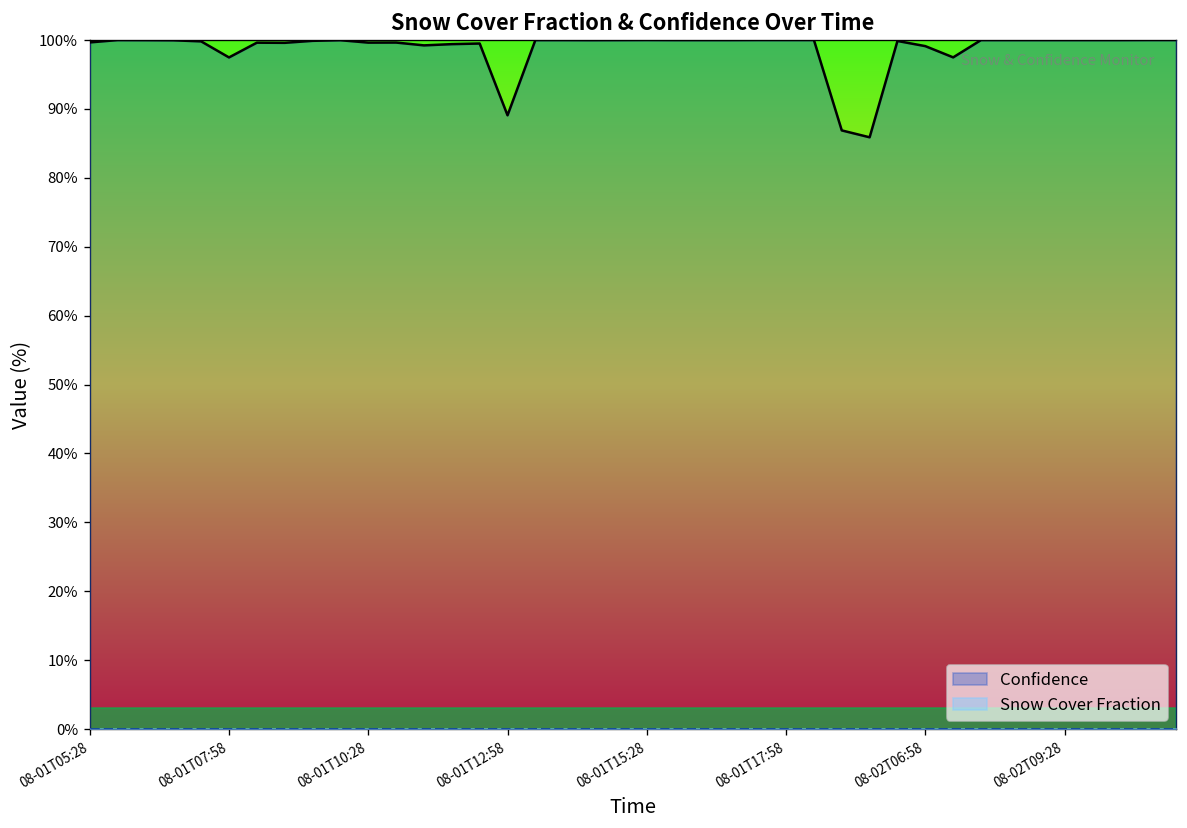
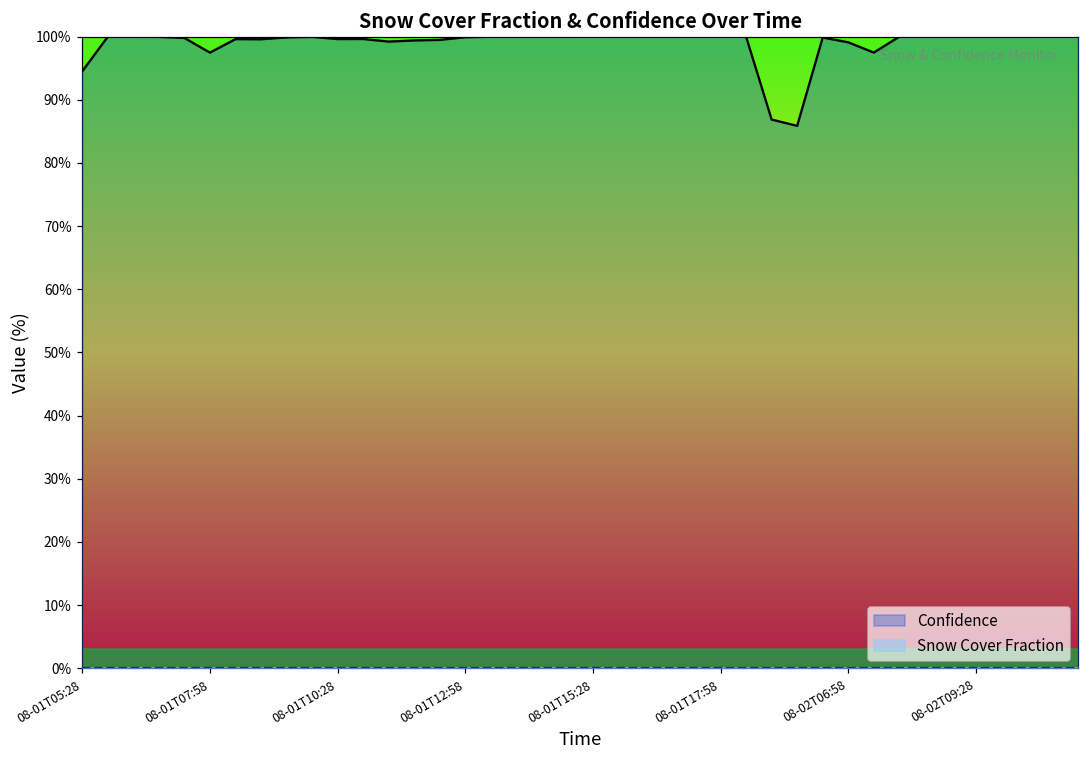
  {
    "Confidence": {
-     "08-01T05:28": "100%",
+     "08-01T05:28": "95%",
      "08-01T07:58": "97%",
      "08-01T10:28": "100%",
-     "08-01T12:58": "89%",
+     "08-01T12:58": "100%",
      "08-01T15:28": "100%",
      "08-01T17:58": "100%",
      "08-02T06:58": "99%",
      "08-02T09:28": "100%"
    }
  }
